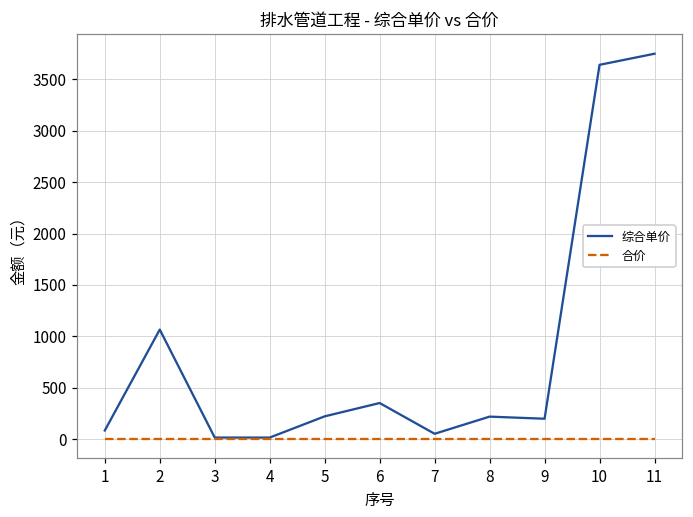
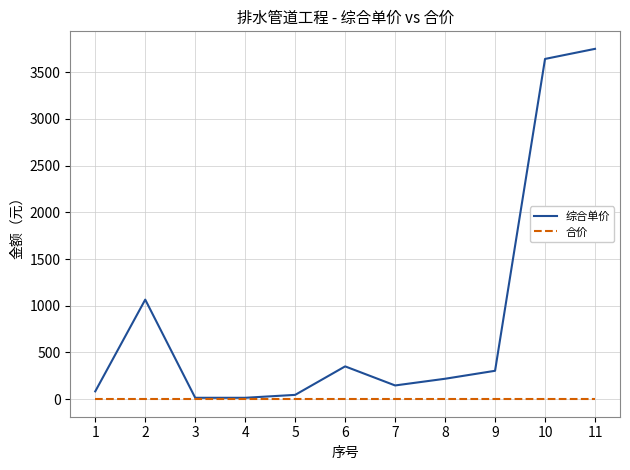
  {
    "综合单价": {
      "1": 100,
      "2": 1100,
-     "5": 200,
+     "5": 0,
      "6": 400,
-     "7": 50,
+     "7": 150,
      "8": 200,
-     "9": 200,
+     "9": 300,
      "10": 3600,
      "11": 3800
    },
    "合价": {
      "1": 0,
      "2": 0,
      "5": 0,
      "6": 0,
      "7": 0,
      "8": 0,
      "9": 0,
      "10": 0,
      "11": 0
    }
  }
